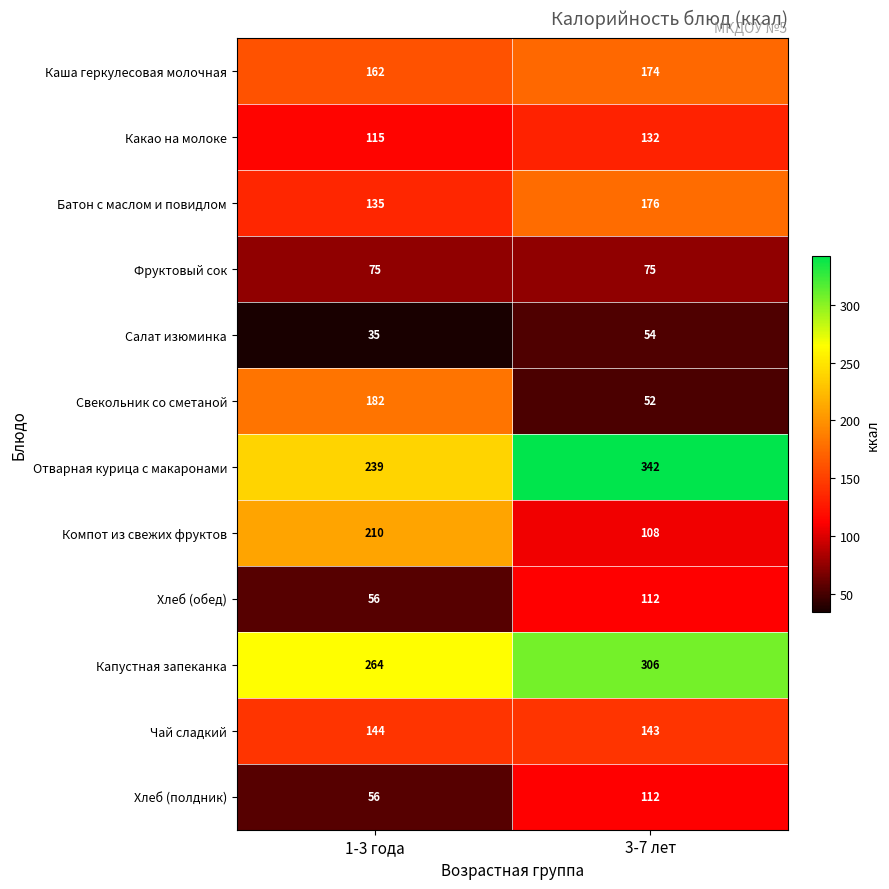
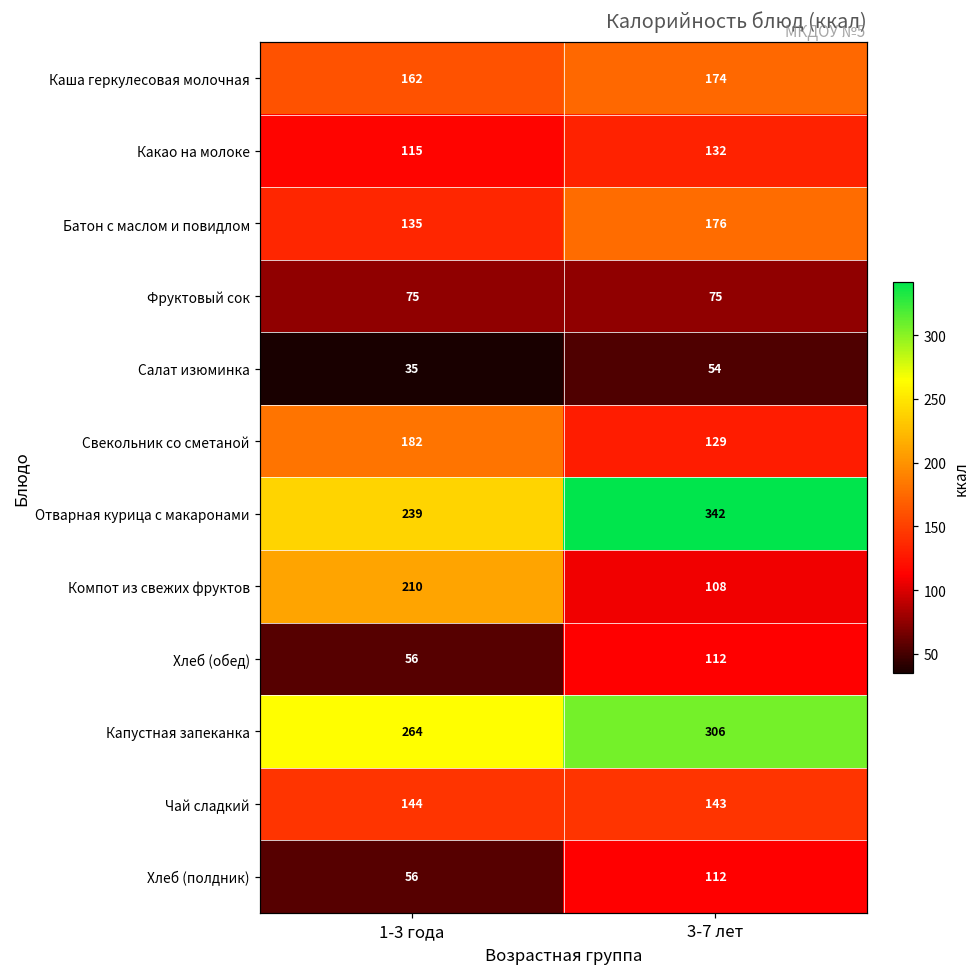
  {
    "Каша геркулесовая молочная": {
      "1-3 года": 162,
      "3-7 лет": 174
    },
    "Какао на молоке": {
      "1-3 года": 115,
      "3-7 лет": 132
    },
    "Батон с маслом и повидлом": {
      "1-3 года": 135,
      "3-7 лет": 176
    },
    "Фруктовый сок": {
      "1-3 года": 75,
      "3-7 лет": 75
    },
    "Салат изюминка": {
      "1-3 года": 35,
      "3-7 лет": 54
    },
    "Свекольник со сметаной": {
      "1-3 года": 182,
-     "3-7 лет": 52
+     "3-7 лет": 129
    },
    "Отварная курица с макаронами": {
      "1-3 года": 239,
      "3-7 лет": 342
    },
    "Компот из свежих фруктов": {
      "1-3 года": 210,
      "3-7 лет": 108
    },
    "Хлеб (обед)": {
      "1-3 года": 56,
      "3-7 лет": 112
    },
    "Капустная запеканка": {
      "1-3 года": 264,
      "3-7 лет": 306
    },
    "Чай сладкий": {
      "1-3 года": 144,
      "3-7 лет": 143
    },
    "Хлеб (полдник)": {
      "1-3 года": 56,
      "3-7 лет": 112
    }
  }
